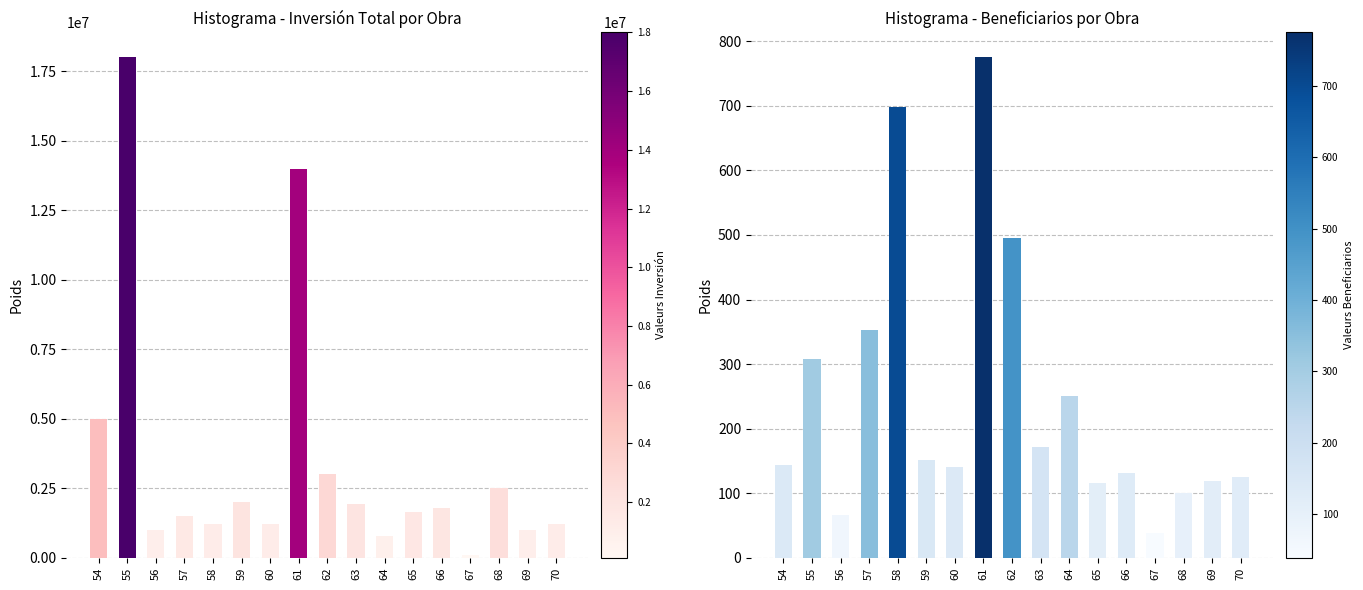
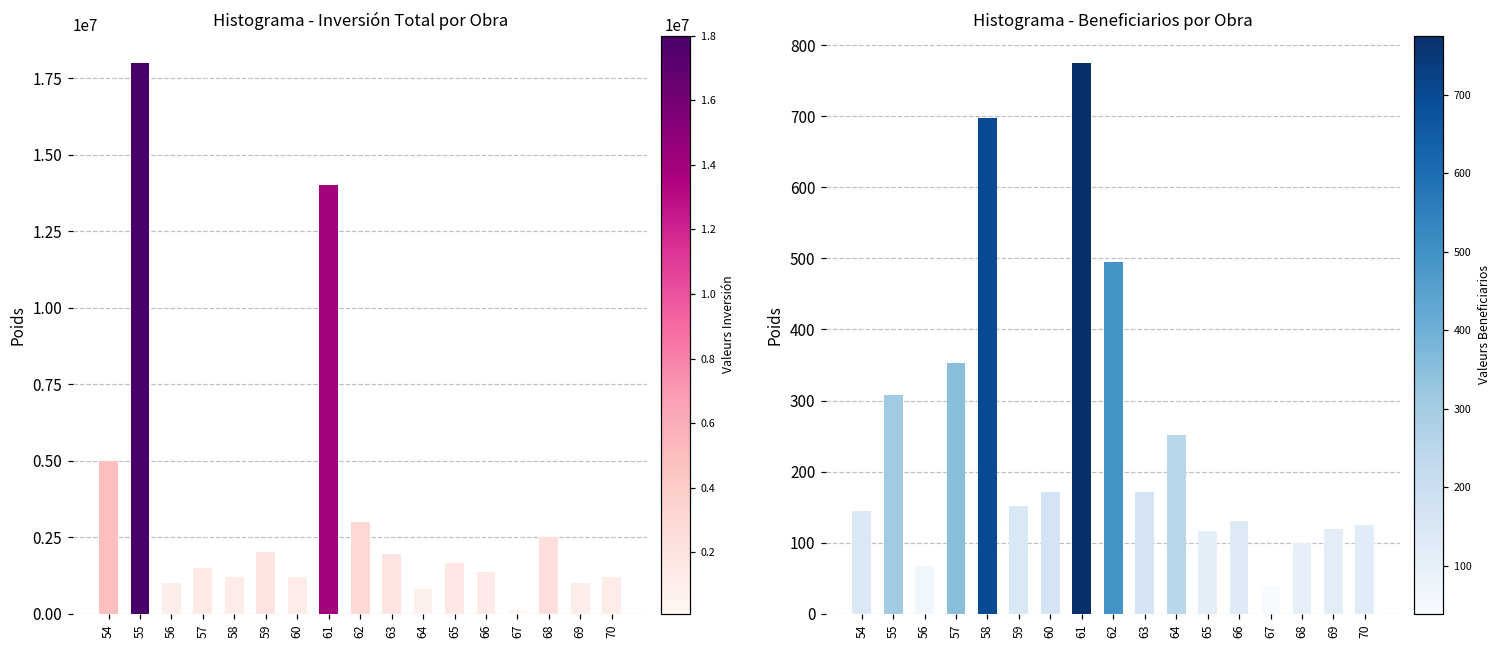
  {
    "Histograma - Inversión Total por Obra": {
      "54": 5000000,
      "55": 18000000,
      "56": 1000000,
      "57": 1500000,
      "58": 1200000,
      "59": 2000000,
      "60": 1200000,
      "61": 14000000,
      "62": 3000000,
      "63": 1900000,
      "64": 800000,
      "65": 1700000,
-     "66": 1800000,
+     "66": 1400000,
      "67": 100000,
      "68": 2500000,
      "69": 1000000,
      "70": 1200000
    },
    "Histograma - Beneficiarios por Obra": {
      "54": 140,
      "55": 310,
      "56": 70,
      "57": 350,
      "58": 700,
      "59": 150,
-     "60": 140,
+     "60": 170,
      "61": 780,
      "62": 500,
      "63": 170,
      "64": 250,
      "65": 120,
      "66": 130,
      "67": 40,
      "68": 100,
      "69": 120,
      "70": 130
    }
  }
